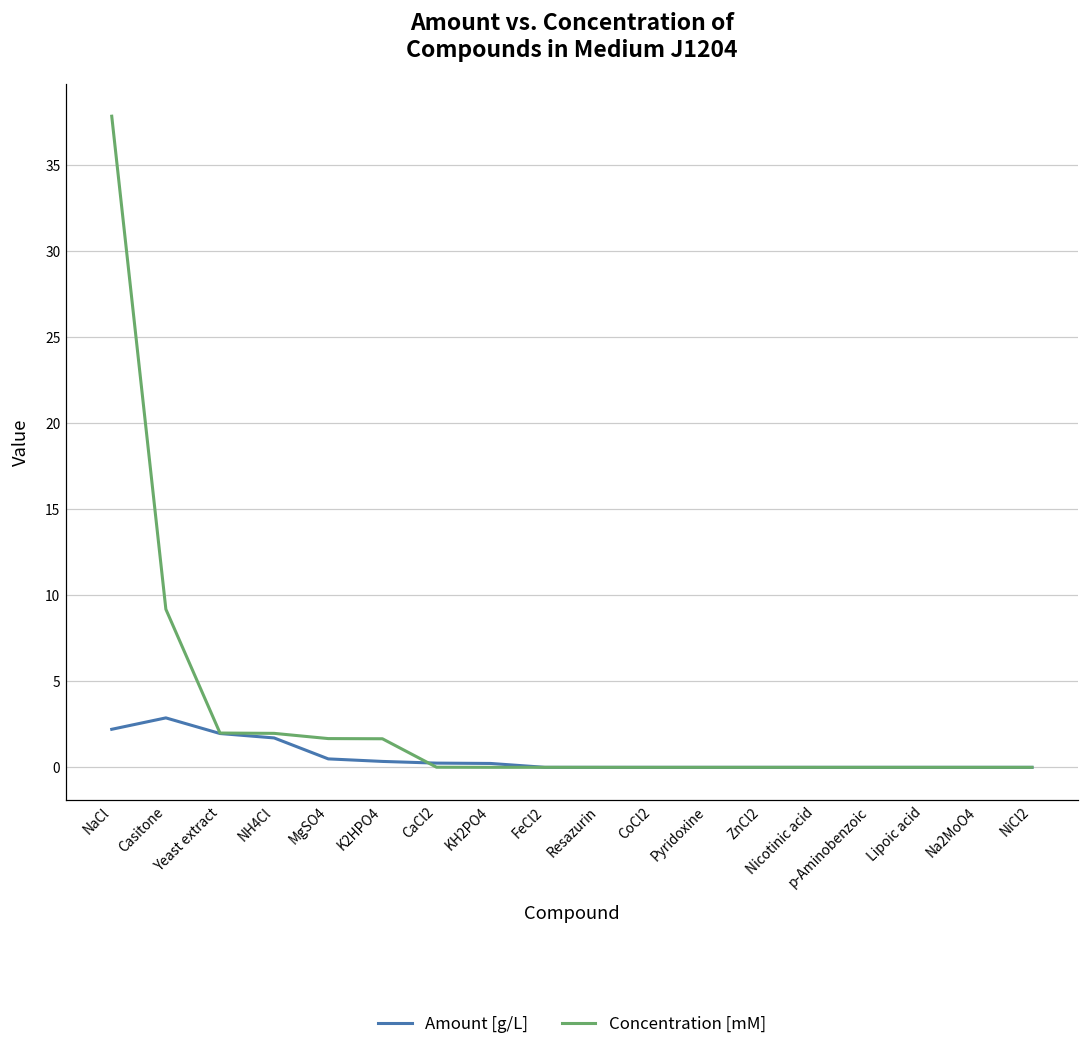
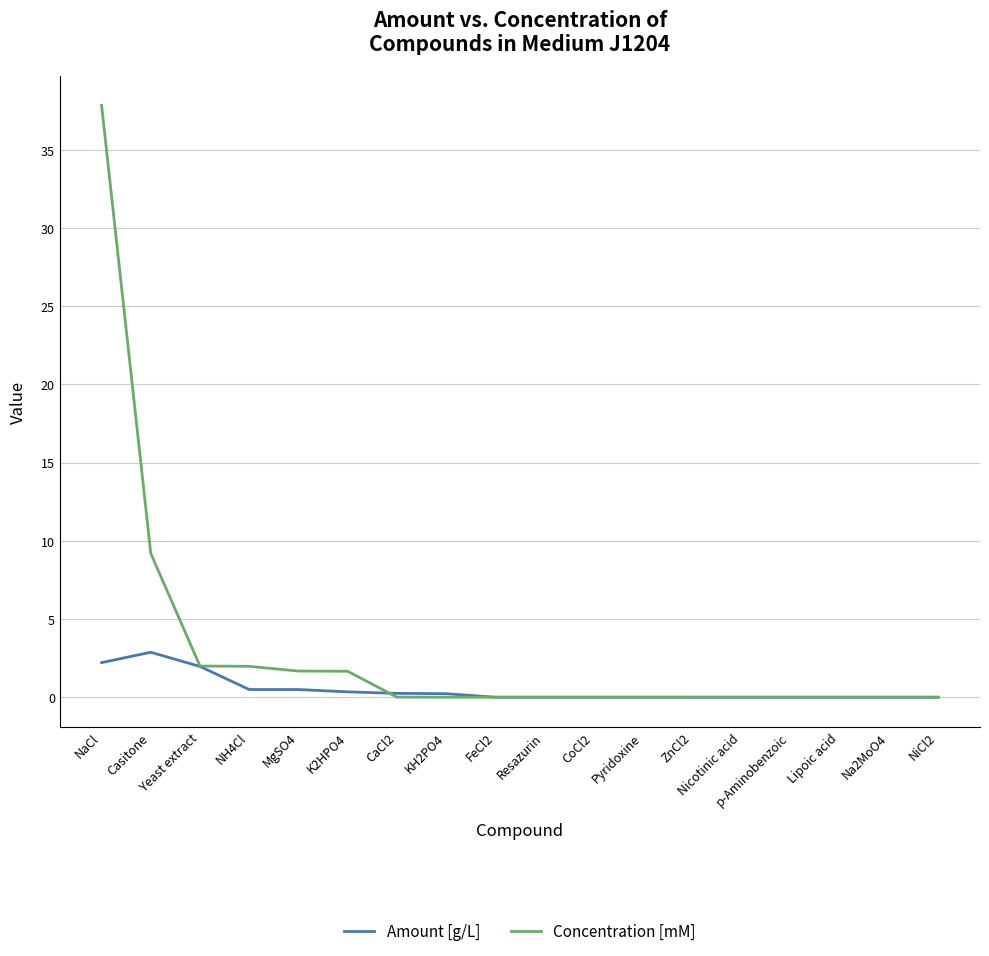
  {
    "Amount [g/L]": {
      "NaCl": 2.2,
      "Casitone": 2.9,
-     "NH4Cl": 1.7,
+     "NH4Cl": 0.5,
      "MgSO4": 0.5,
      "K2HPO4": 0.3,
      "CaCl2": 0.2,
      "KH2PO4": 0.2
    },
    "Concentration [mM]": {
      "NaCl": 37.9,
      "Casitone": 9.2,
      "NH4Cl": 2.0,
      "MgSO4": 1.7,
      "K2HPO4": 1.7,
      "CaCl2": 0.0,
      "KH2PO4": 0.0
    }
  }
